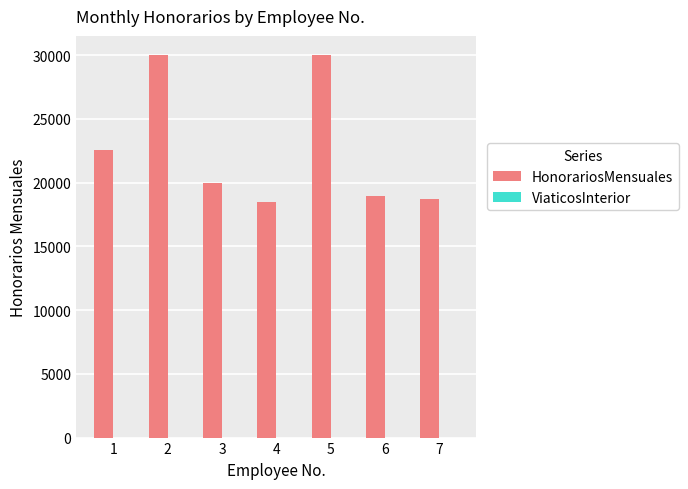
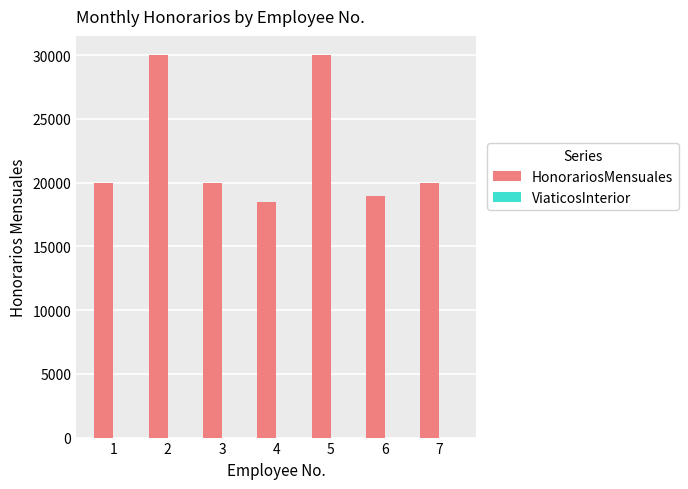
  {
    "HonorariosMensuales": {
-     "1": 22500,
+     "1": 20000,
      "2": 30000,
      "3": 20000,
      "4": 18500,
      "5": 30000,
      "6": 18900,
-     "7": 18700
+     "7": 20000
    },
    "ViaticosInterior": {
      "1": 0,
      "2": 0,
      "3": 0,
      "4": 0,
      "5": 0,
      "6": 0,
      "7": 0
    }
  }
